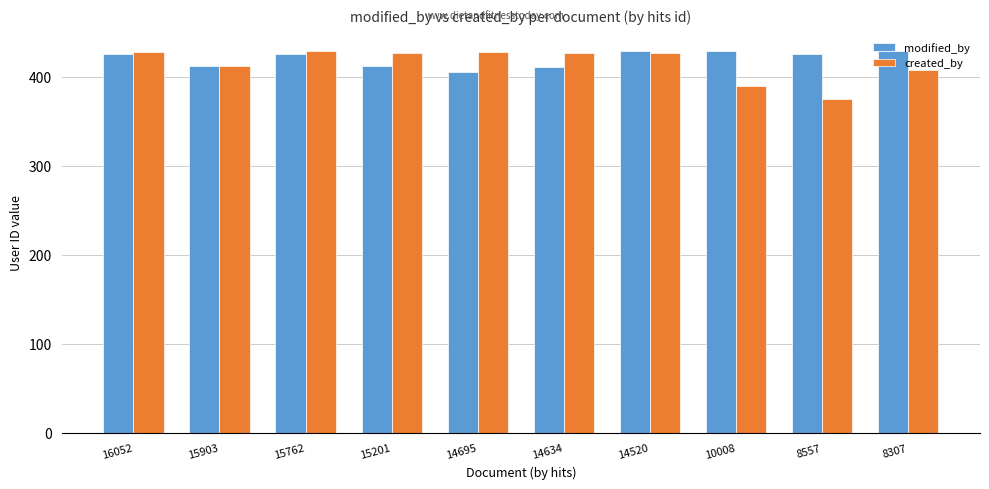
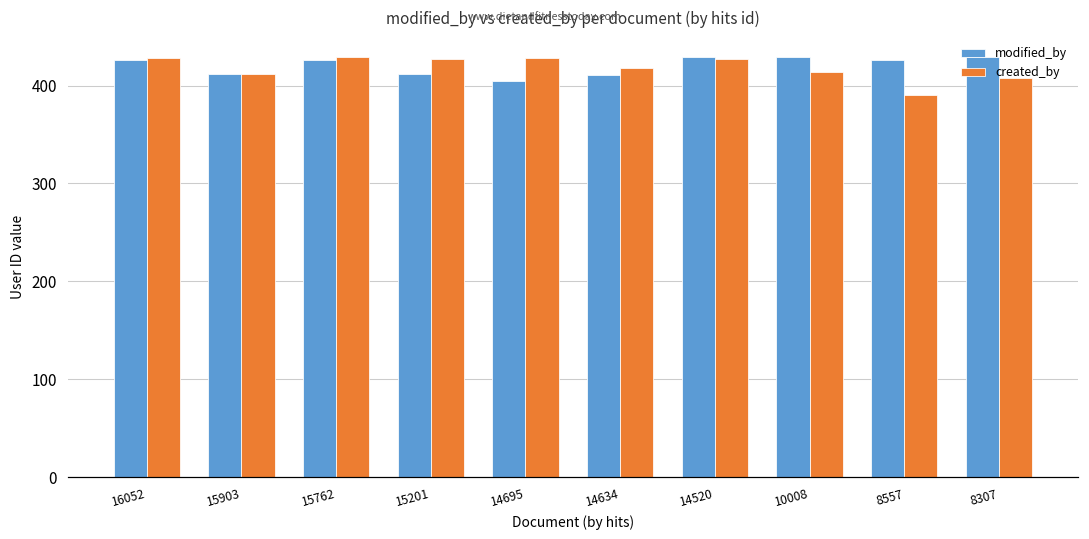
  {
    "modified_by": {
      "16052": 430,
      "15903": 410,
      "15762": 430,
      "15201": 410,
      "14695": 410,
      "14634": 410,
      "14520": 430,
      "10008": 430,
      "8557": 430,
      "8307": 430
    },
    "created_by": {
      "16052": 430,
      "15903": 410,
      "15762": 430,
      "15201": 430,
      "14695": 430,
-     "14634": 430,
+     "14634": 420,
      "14520": 430,
-     "10008": 390,
-     "8557": 380,
+     "10008": 410,
+     "8557": 390,
      "8307": 410
    }
  }
